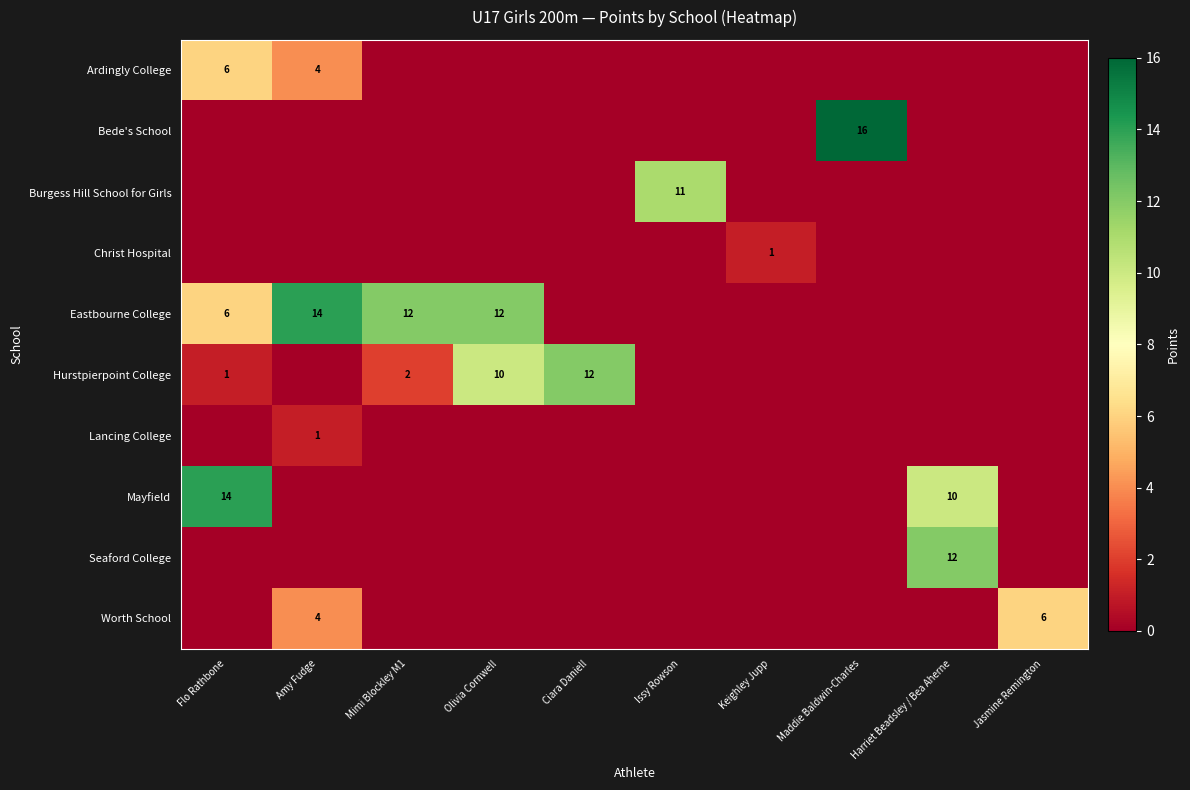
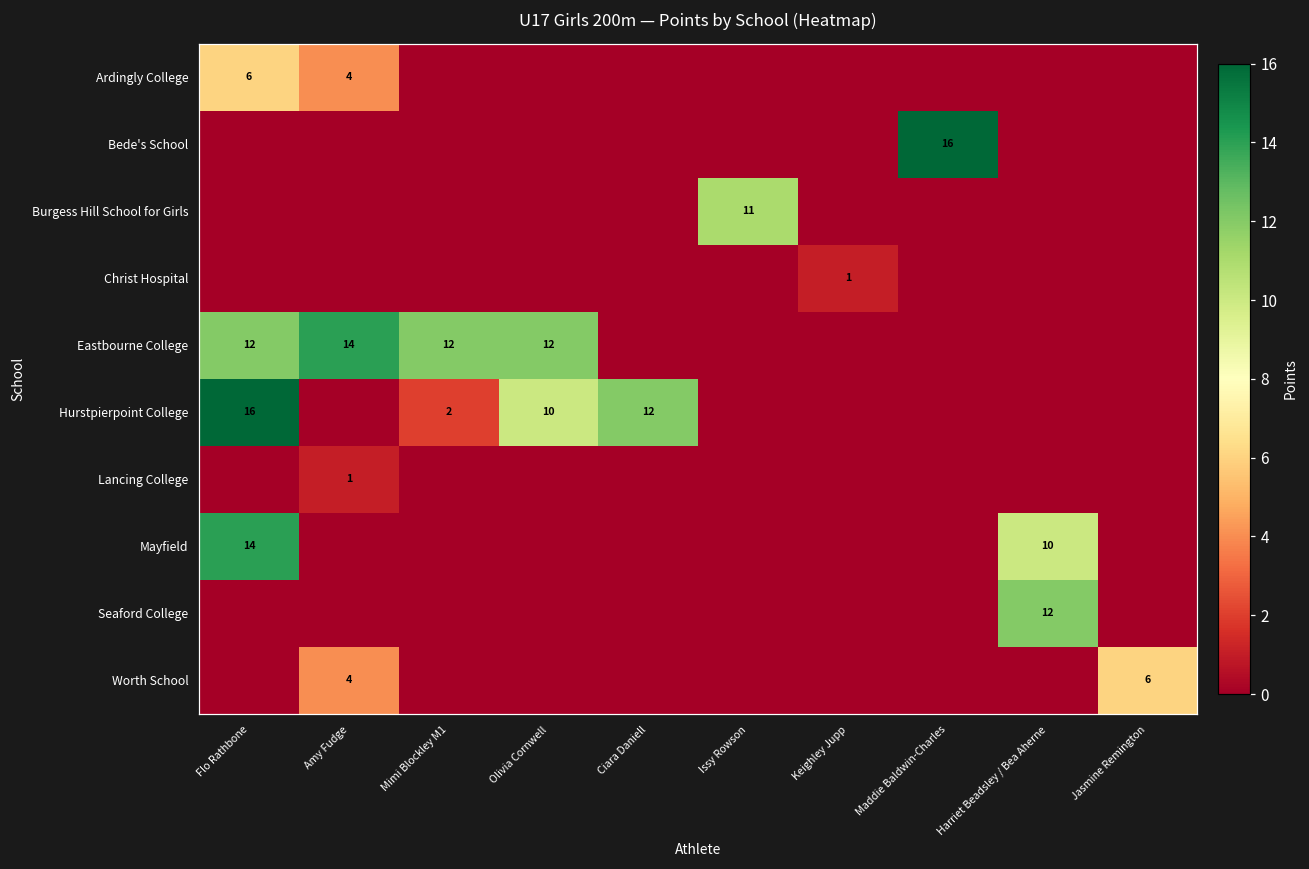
  {
    "Ardingly College": {
      "Flo Rathbone": 6,
      "Amy Fudge": 4
    },
    "Bede's School": {
      "Maddie Baldwin-Charles": 16
    },
    "Burgess Hill School for Girls": {
      "Issy Rowson": 11
    },
    "Christ Hospital": {
      "Keighley Jupp": 1
    },
    "Eastbourne College": {
-     "Flo Rathbone": 6,
+     "Flo Rathbone": 12,
      "Amy Fudge": 14,
      "Mimi Blockley M1": 12,
      "Olivia Cornwell": 12
    },
    "Hurstpierpoint College": {
-     "Flo Rathbone": 1,
+     "Flo Rathbone": 16,
      "Mimi Blockley M1": 2,
      "Olivia Cornwell": 10,
      "Ciara Daniell": 12
    },
    "Lancing College": {
      "Amy Fudge": 1
    },
    "Mayfield": {
      "Flo Rathbone": 14,
      "Harriet Beadsley / Bea Aherne": 10
    },
    "Seaford College": {
      "Harriet Beadsley / Bea Aherne": 12
    },
    "Worth School": {
      "Amy Fudge": 4,
      "Jasmine Remington": 6
    }
  }
